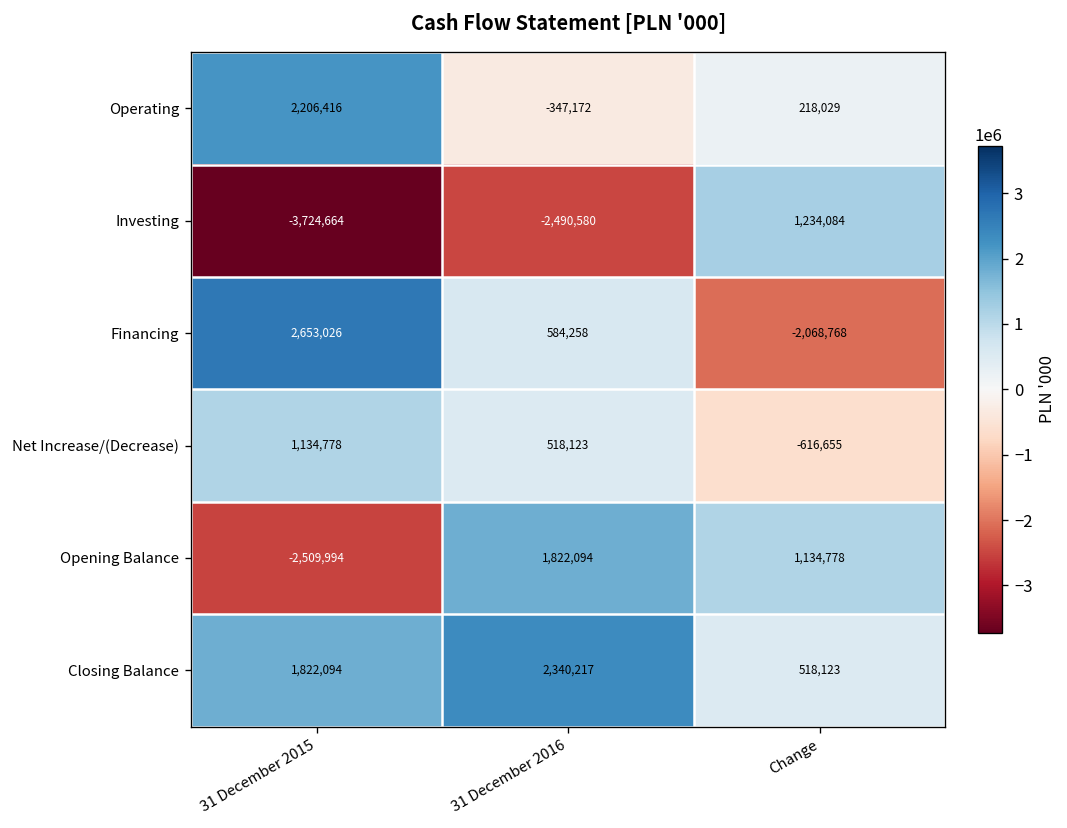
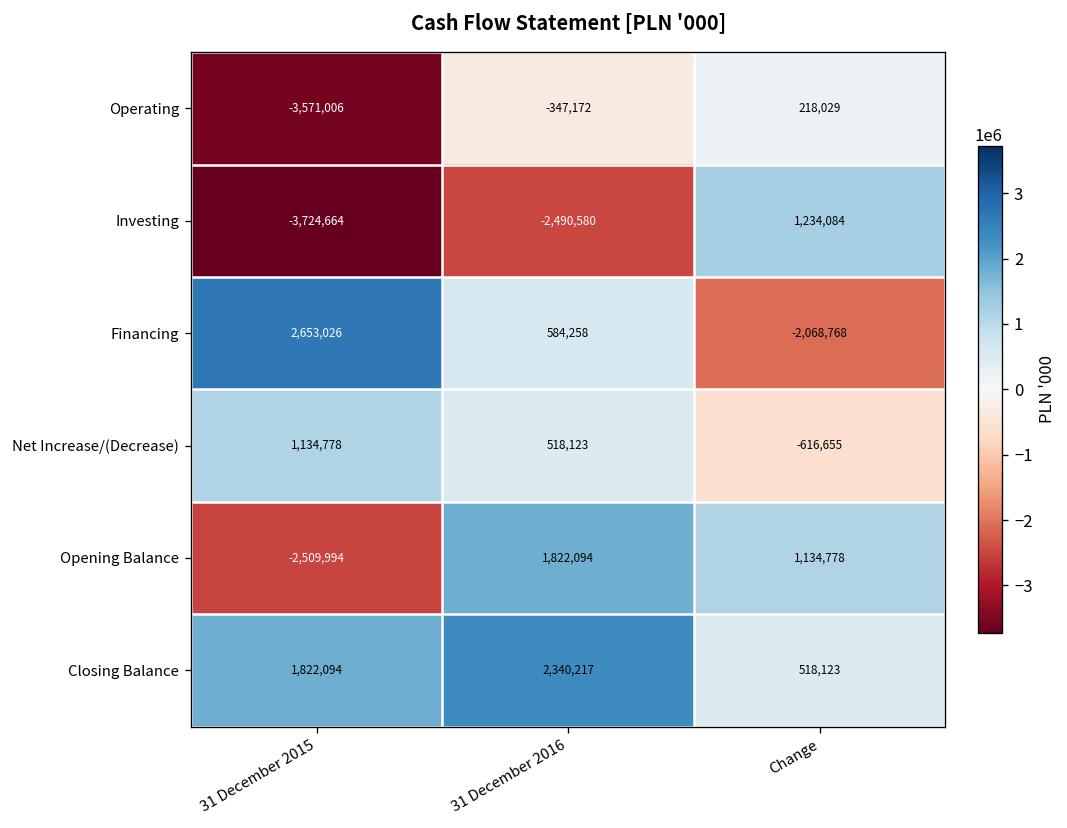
  {
    "Operating": {
-     "31 December 2015": "2,206,416",
+     "31 December 2015": "-3,571,006",
      "31 December 2016": "-347,172",
      "Change": "218,029"
    },
    "Investing": {
      "31 December 2015": "-3,724,664",
      "31 December 2016": "-2,490,580",
      "Change": "1,234,084"
    },
    "Financing": {
      "31 December 2015": "2,653,026",
      "31 December 2016": "584,258",
      "Change": "-2,068,768"
    },
    "Net Increase/(Decrease)": {
      "31 December 2015": "1,134,778",
      "31 December 2016": "518,123",
      "Change": "-616,655"
    },
    "Opening Balance": {
      "31 December 2015": "-2,509,994",
      "31 December 2016": "1,822,094",
      "Change": "1,134,778"
    },
    "Closing Balance": {
      "31 December 2015": "1,822,094",
      "31 December 2016": "2,340,217",
      "Change": "518,123"
    }
  }
